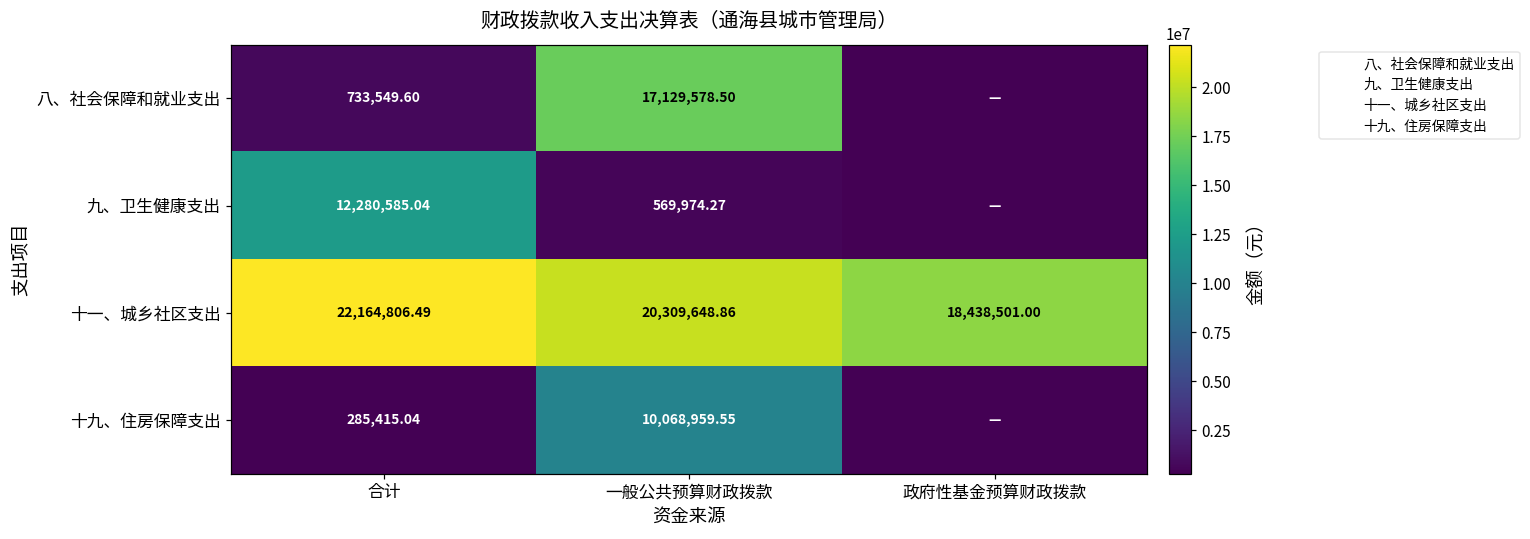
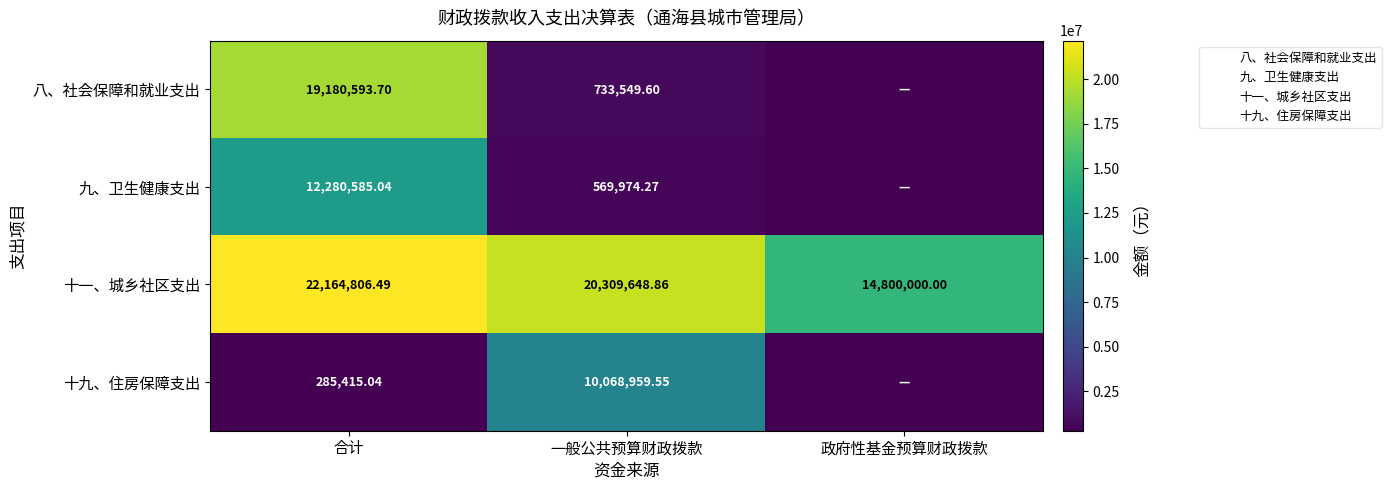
  {
    "八、社会保障和就业支出": {
-     "合计": "733,549.60",
-     "一般公共预算财政拨款": "17,129,578.50"
+     "合计": "19,180,593.70",
+     "一般公共预算财政拨款": "733,549.60"
    },
    "九、卫生健康支出": {
      "合计": "12,280,585.04",
      "一般公共预算财政拨款": "569,974.27"
    },
    "十一、城乡社区支出": {
      "合计": "22,164,806.49",
      "一般公共预算财政拨款": "20,309,648.86",
-     "政府性基金预算财政拨款": "18,438,501.00"
+     "政府性基金预算财政拨款": "14,800,000.00"
    },
    "十九、住房保障支出": {
      "合计": "285,415.04",
      "一般公共预算财政拨款": "10,068,959.55"
    }
  }
